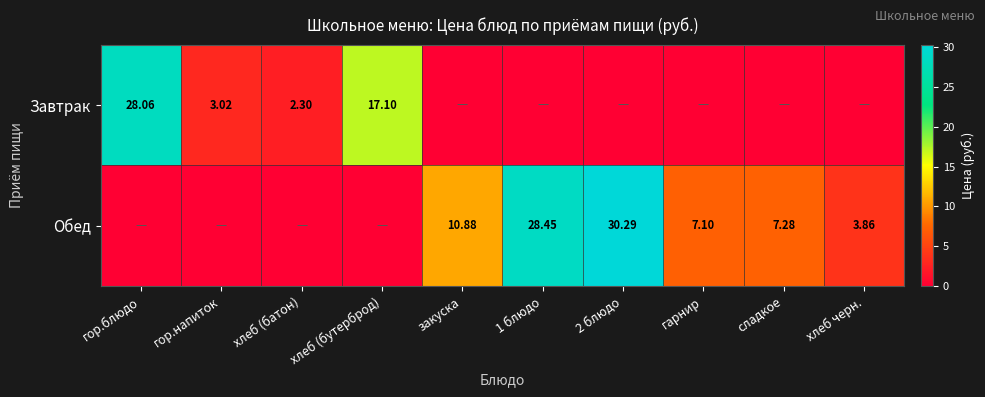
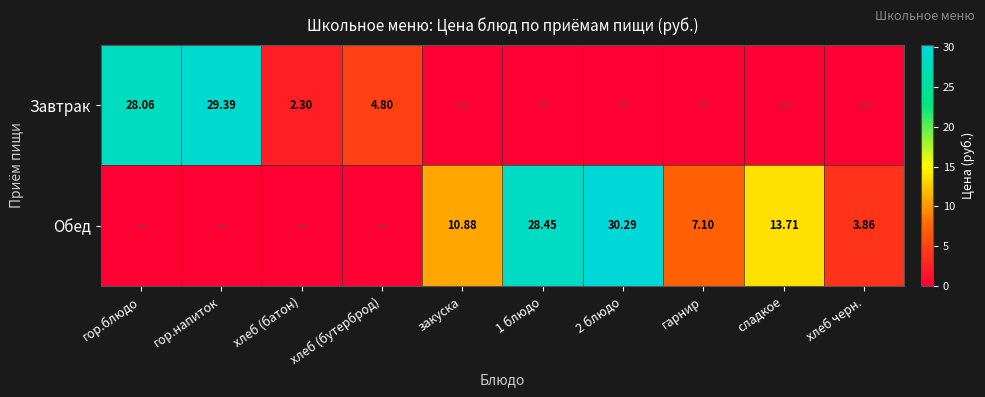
  {
    "Завтрак": {
      "гор.блюдо": 28.06,
-     "гор.напиток": 3.02,
+     "гор.напиток": 29.39,
      "хлеб (батон)": 2.30,
-     "хлеб (бутерброд)": 17.10
+     "хлеб (бутерброд)": 4.80
    },
    "Обед": {
      "закуска": 10.88,
      "1 блюдо": 28.45,
      "2 блюдо": 30.29,
      "гарнир": 7.10,
-     "сладкое": 7.28,
+     "сладкое": 13.71,
      "хлеб черн.": 3.86
    }
  }
